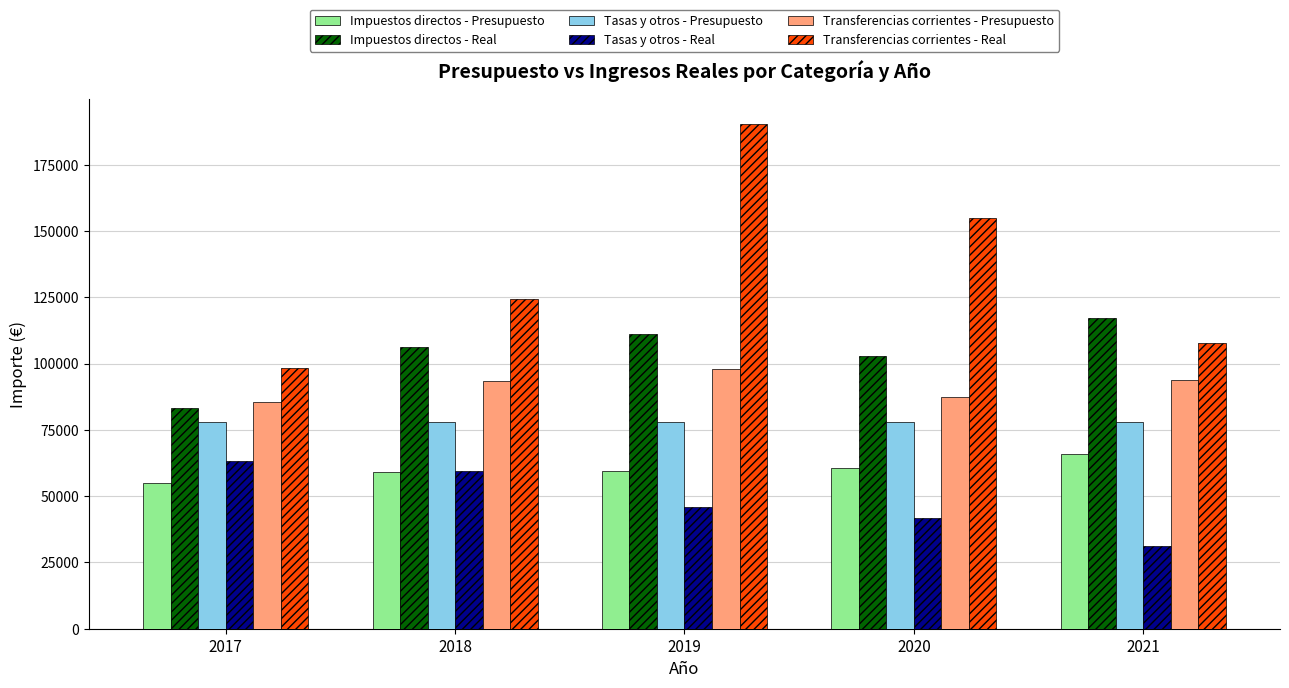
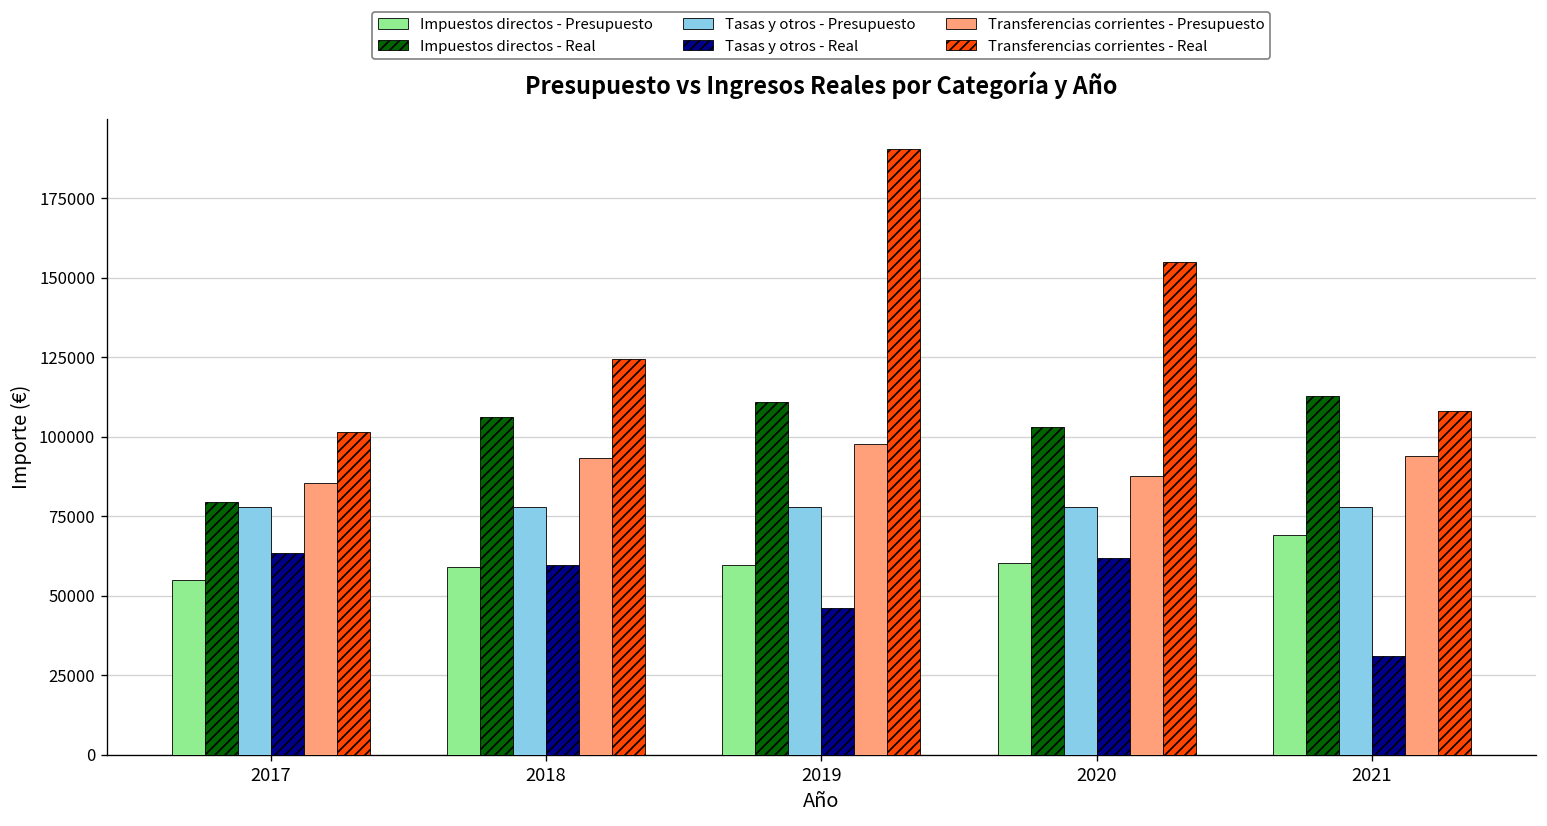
  {
    "Impuestos directos - Presupuesto": {
      "2017": 55000,
      "2018": 59000,
      "2019": 60000,
      "2020": 60000,
-     "2021": 66000
+     "2021": 69000
    },
    "Impuestos directos - Real": {
-     "2017": 83000,
+     "2017": 79000,
      "2018": 106000,
      "2019": 111000,
      "2020": 103000,
-     "2021": 117000
+     "2021": 113000
    },
    "Tasas y otros - Presupuesto": {
      "2017": 78000,
      "2018": 78000,
      "2019": 78000,
      "2020": 78000,
      "2021": 78000
    },
    "Tasas y otros - Real": {
      "2017": 63000,
      "2018": 60000,
      "2019": 46000,
-     "2020": 42000,
+     "2020": 62000,
      "2021": 31000
    },
    "Transferencias corrientes - Presupuesto": {
      "2017": 86000,
      "2018": 93000,
      "2019": 98000,
      "2020": 88000,
      "2021": 94000
    },
    "Transferencias corrientes - Real": {
-     "2017": 98000,
+     "2017": 102000,
      "2018": 124000,
      "2019": 190000,
      "2020": 155000,
      "2021": 108000
    }
  }
